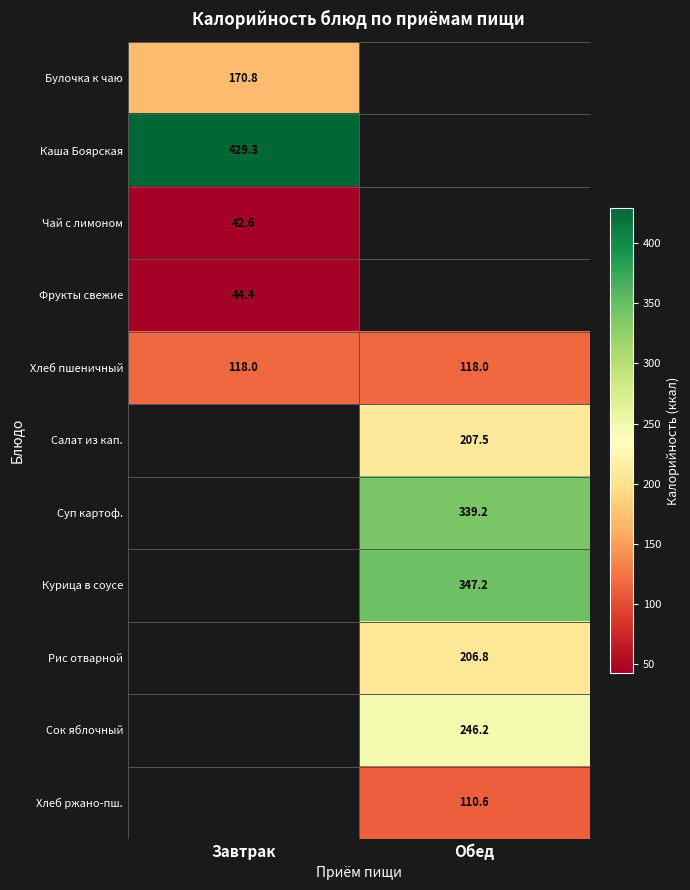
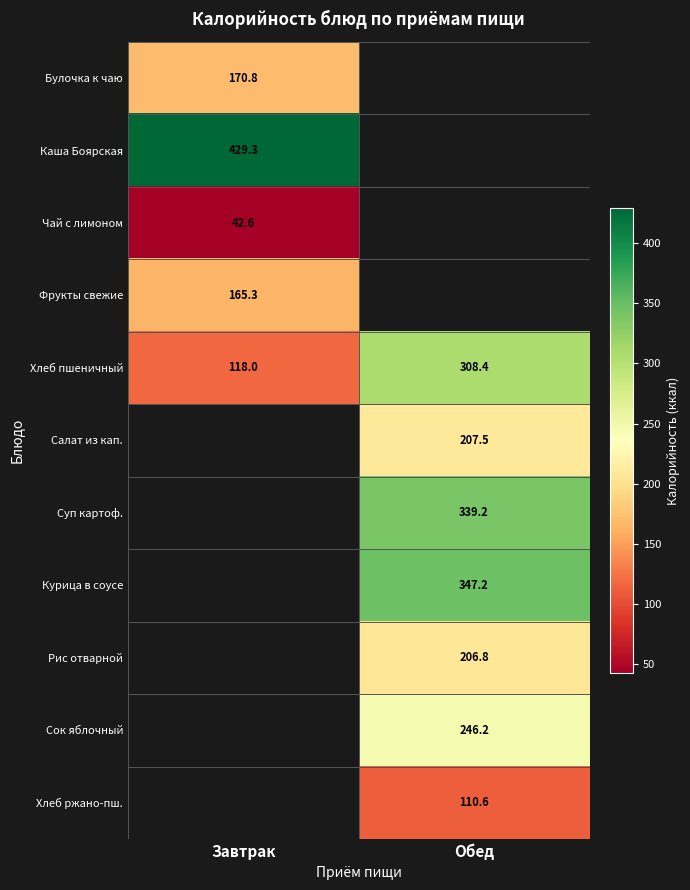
  {
    "Булочка к чаю": {
      "Завтрак": 170.8
    },
    "Каша Боярская": {
      "Завтрак": 429.3
    },
    "Чай с лимоном": {
      "Завтрак": 42.6
    },
    "Фрукты свежие": {
-     "Завтрак": 44.4
+     "Завтрак": 165.3
    },
    "Хлеб пшеничный": {
      "Завтрак": 118.0,
-     "Обед": 118.0
+     "Обед": 308.4
    },
    "Салат из кап.": {
      "Обед": 207.5
    },
    "Суп картоф.": {
      "Обед": 339.2
    },
    "Курица в соусе": {
      "Обед": 347.2
    },
    "Рис отварной": {
      "Обед": 206.8
    },
    "Сок яблочный": {
      "Обед": 246.2
    },
    "Хлеб ржано-пш.": {
      "Обед": 110.6
    }
  }
